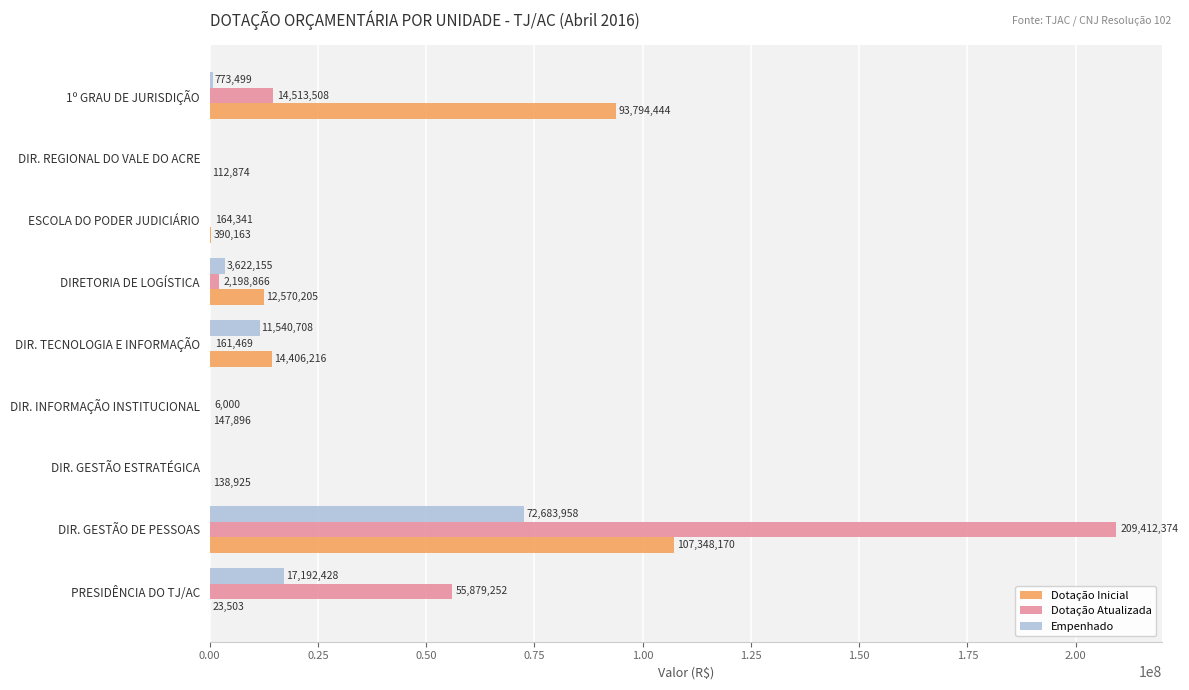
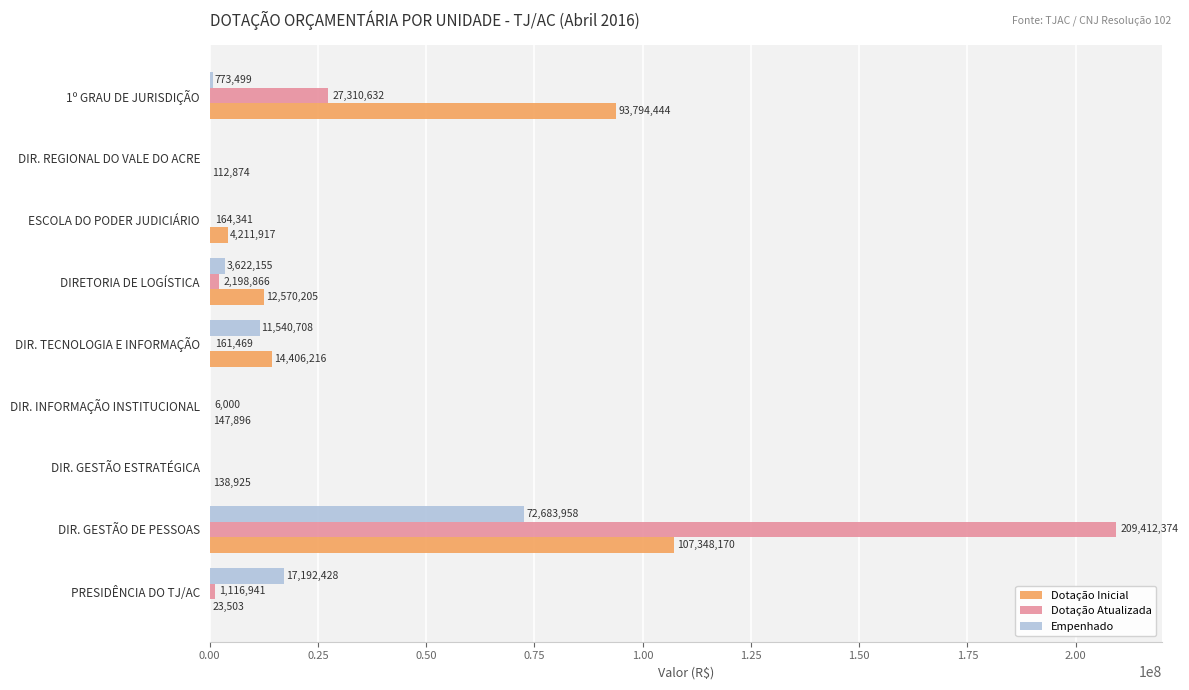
  {
    "Dotação Inicial": {
      "1º GRAU DE JURISDIÇÃO": "93,794,444",
      "DIR. REGIONAL DO VALE DO ACRE": "112,874",
-     "ESCOLA DO PODER JUDICIÁRIO": "390,163",
+     "ESCOLA DO PODER JUDICIÁRIO": "4,211,917",
      "DIRETORIA DE LOGÍSTICA": "12,570,205",
      "DIR. TECNOLOGIA E INFORMAÇÃO": "14,406,216",
      "DIR. INFORMAÇÃO INSTITUCIONAL": "147,896",
      "DIR. GESTÃO ESTRATÉGICA": "138,925",
      "DIR. GESTÃO DE PESSOAS": "107,348,170",
      "PRESIDÊNCIA DO TJ/AC": "23,503"
    },
    "Dotação Atualizada": {
-     "1º GRAU DE JURISDIÇÃO": "14,513,508",
+     "1º GRAU DE JURISDIÇÃO": "27,310,632",
      "ESCOLA DO PODER JUDICIÁRIO": "164,341",
      "DIRETORIA DE LOGÍSTICA": "2,198,866",
      "DIR. TECNOLOGIA E INFORMAÇÃO": "161,469",
      "DIR. INFORMAÇÃO INSTITUCIONAL": "6,000",
      "DIR. GESTÃO DE PESSOAS": "209,412,374",
-     "PRESIDÊNCIA DO TJ/AC": "55,879,252"
+     "PRESIDÊNCIA DO TJ/AC": "1,116,941"
    },
    "Empenhado": {
      "1º GRAU DE JURISDIÇÃO": "773,499",
      "DIRETORIA DE LOGÍSTICA": "3,622,155",
      "DIR. TECNOLOGIA E INFORMAÇÃO": "11,540,708",
      "DIR. GESTÃO DE PESSOAS": "72,683,958",
      "PRESIDÊNCIA DO TJ/AC": "17,192,428"
    }
  }
